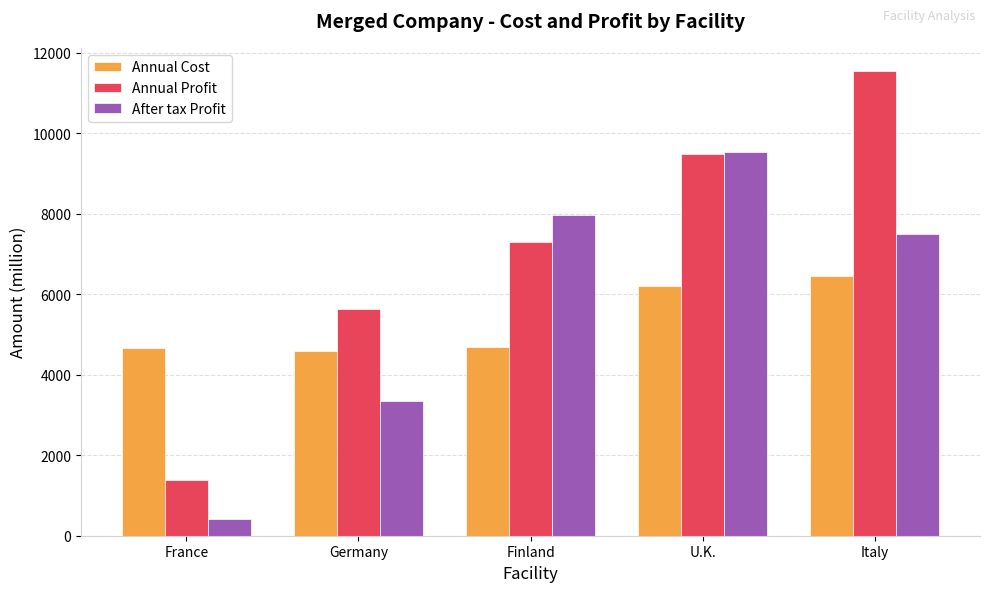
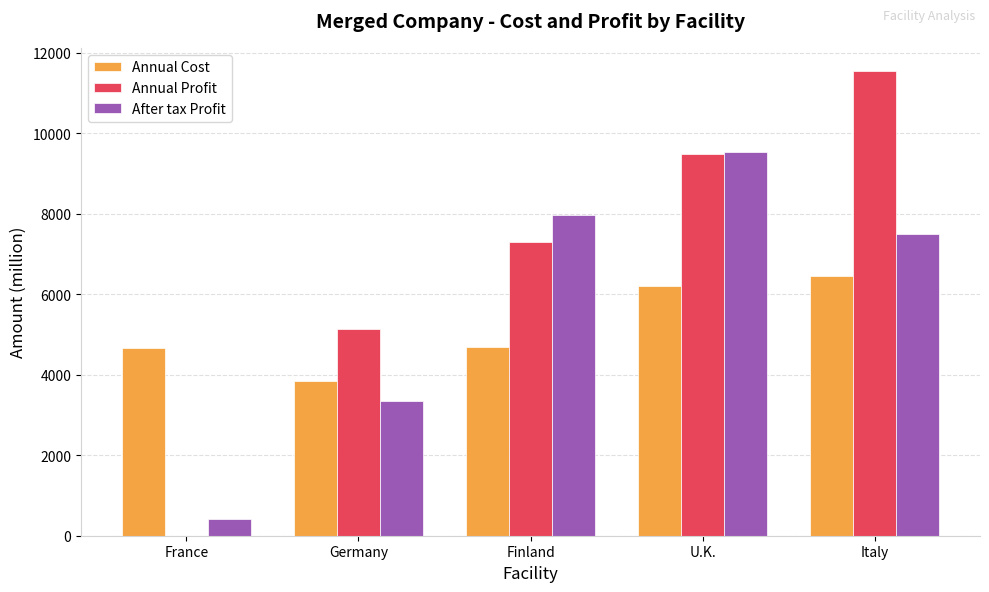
  {
    "Annual Cost": {
      "France": 4700,
-     "Germany": 4600,
+     "Germany": 3900,
      "Finland": 4700,
      "U.K.": 6200,
      "Italy": 6400
    },
    "Annual Profit": {
-     "France": 1400,
-     "Germany": 5600,
+     "France": 0,
+     "Germany": 5200,
      "Finland": 7300,
      "U.K.": 9500,
      "Italy": 11500
    },
    "After tax Profit": {
      "France": 400,
      "Germany": 3300,
      "Finland": 8000,
      "U.K.": 9500,
      "Italy": 7500
    }
  }
